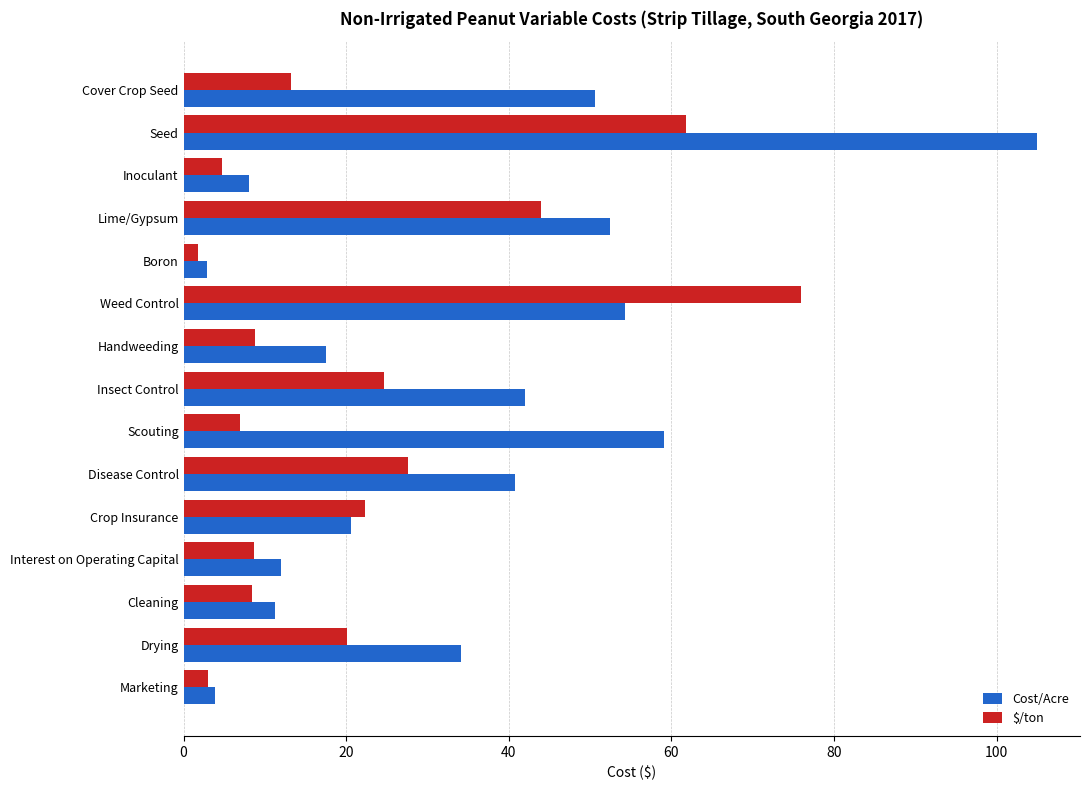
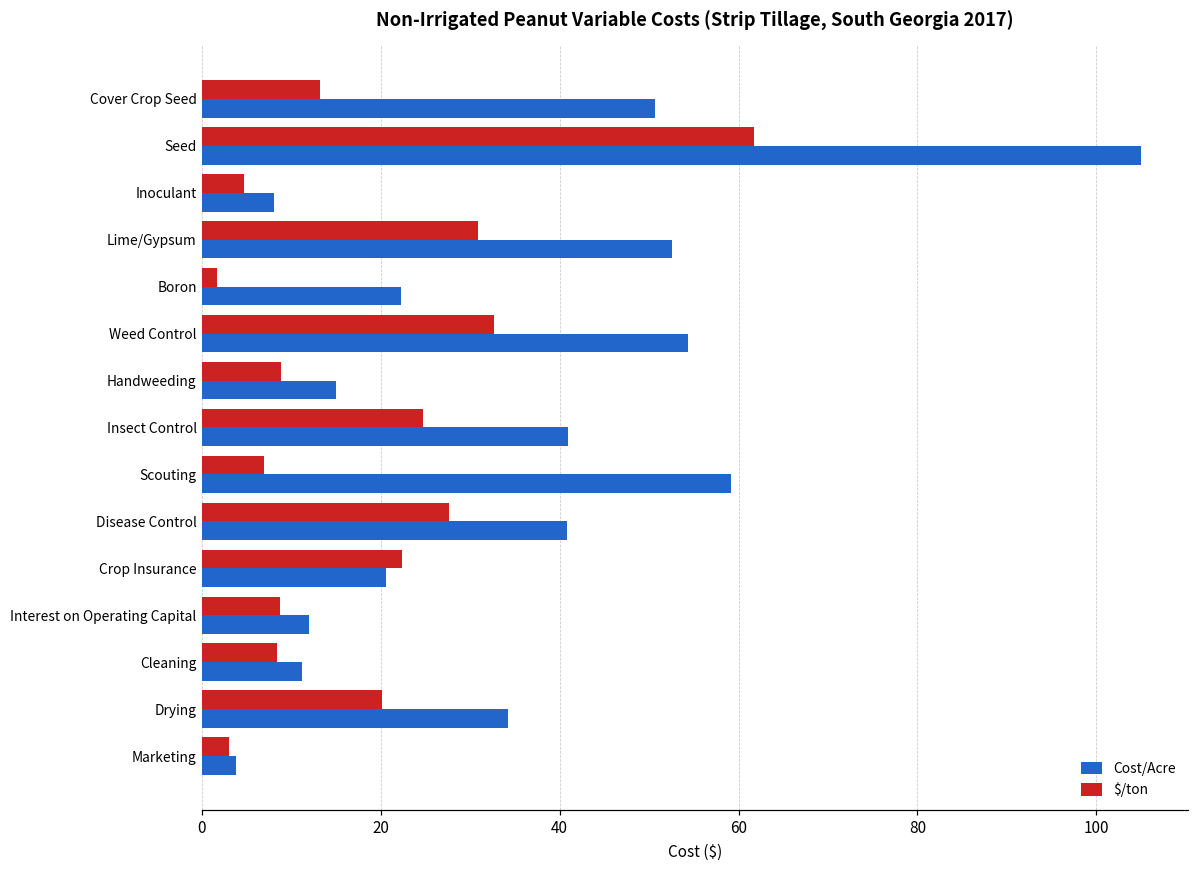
  {
    "Cost/Acre": {
      "Cover Crop Seed": 51,
      "Seed": 105,
      "Inoculant": 8,
      "Lime/Gypsum": 53,
-     "Boron": 3,
+     "Boron": 22,
      "Weed Control": 54,
-     "Handweeding": 18,
-     "Insect Control": 42,
+     "Handweeding": 15,
+     "Insect Control": 41,
      "Scouting": 59,
      "Disease Control": 41,
      "Crop Insurance": 21,
      "Interest on Operating Capital": 12,
      "Cleaning": 11,
      "Drying": 34,
      "Marketing": 4
    },
    "$/ton": {
      "Cover Crop Seed": 13,
      "Seed": 62,
      "Inoculant": 5,
-     "Lime/Gypsum": 44,
+     "Lime/Gypsum": 31,
      "Boron": 2,
-     "Weed Control": 76,
+     "Weed Control": 33,
      "Handweeding": 9,
      "Insect Control": 25,
      "Scouting": 7,
      "Disease Control": 28,
      "Crop Insurance": 22,
      "Interest on Operating Capital": 9,
      "Cleaning": 8,
      "Drying": 20,
      "Marketing": 3
    }
  }
